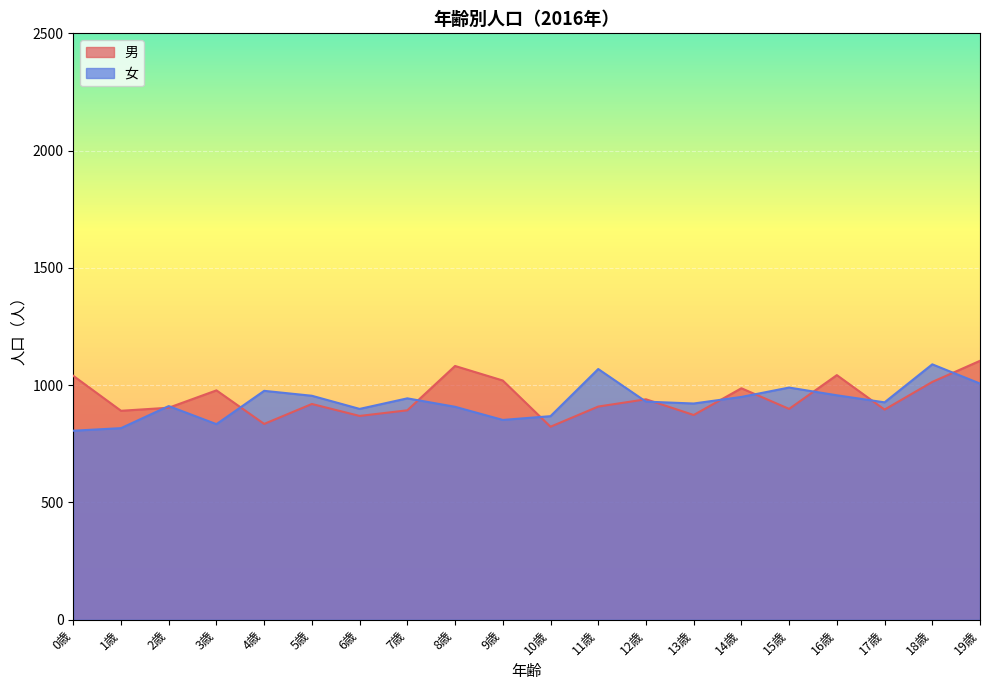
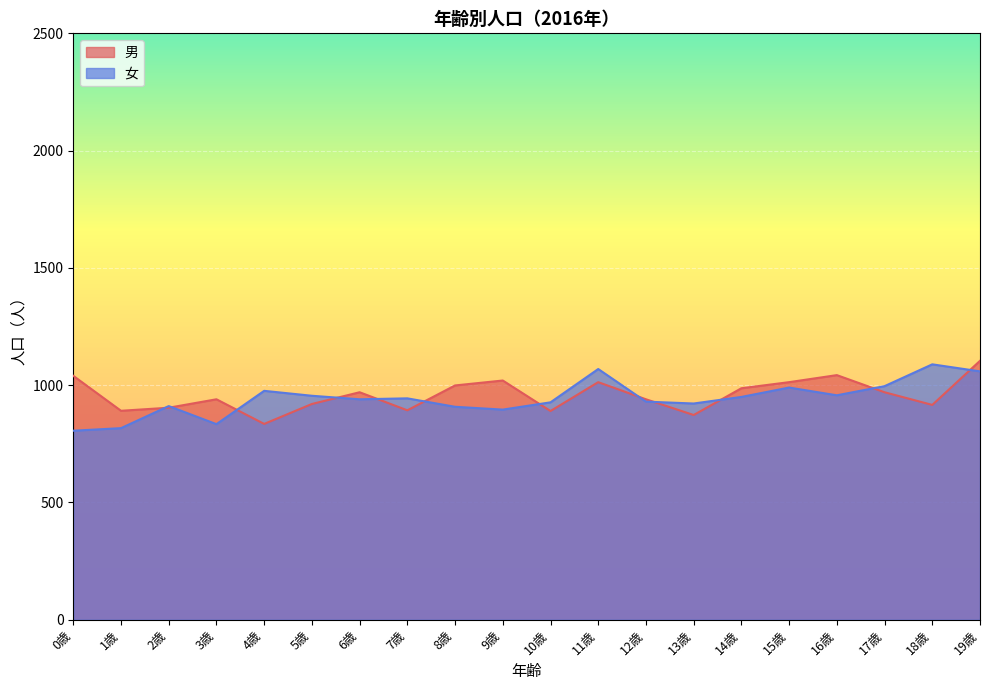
  {
    "男": {
      "0歳": 1040,
      "1歳": 890,
-     "3歳": 980,
+     "3歳": 940,
      "4歳": 840,
      "5歳": 920,
-     "6歳": 870,
+     "6歳": 970,
      "7歳": 890,
-     "8歳": 1080,
+     "8歳": 1000,
      "9歳": 1020,
-     "10歳": 820,
-     "11歳": 910,
+     "10歳": 890,
+     "11歳": 1010,
      "13歳": 870,
      "14歳": 990,
-     "15歳": 900,
+     "15歳": 1010,
      "16歳": 1040,
-     "17歳": 900,
-     "18歳": 1010,
+     "17歳": 970,
+     "18歳": 920,
      "19歳": 1100
    },
    "女": {
      "0歳": 810,
      "1歳": 820,
      "3歳": 830,
      "4歳": 980,
      "5歳": 960,
-     "6歳": 900,
+     "6歳": 940,
      "7歳": 940,
      "8歳": 910,
-     "9歳": 850,
-     "10歳": 870,
+     "9歳": 900,
+     "10歳": 930,
      "11歳": 1070,
      "13歳": 920,
      "14歳": 950,
      "15歳": 990,
      "16歳": 960,
-     "17歳": 930,
+     "17歳": 1000,
      "18歳": 1090,
-     "19歳": 1010
+     "19歳": 1060
    }
  }
